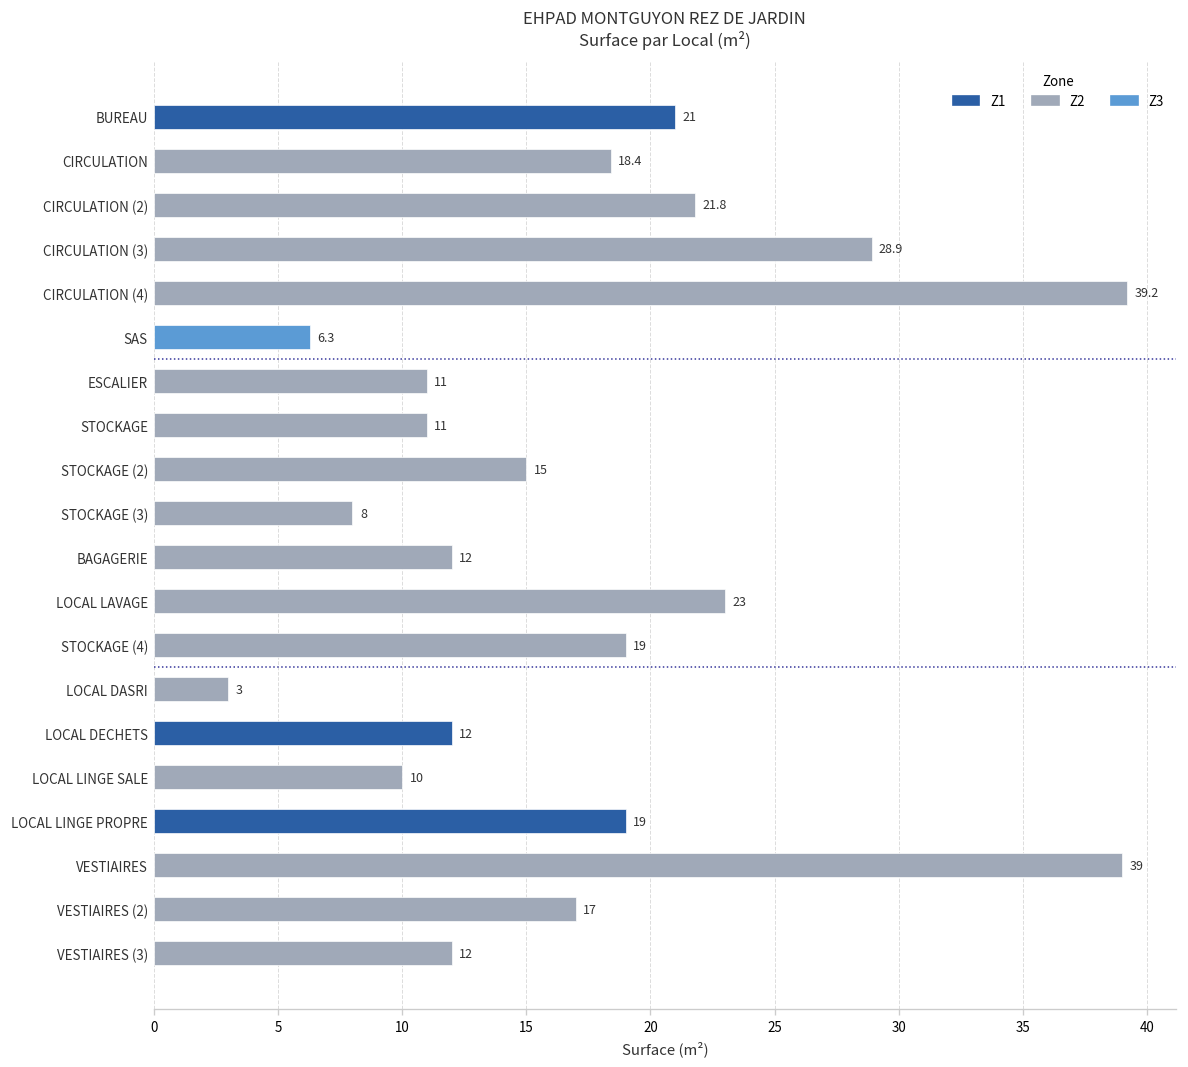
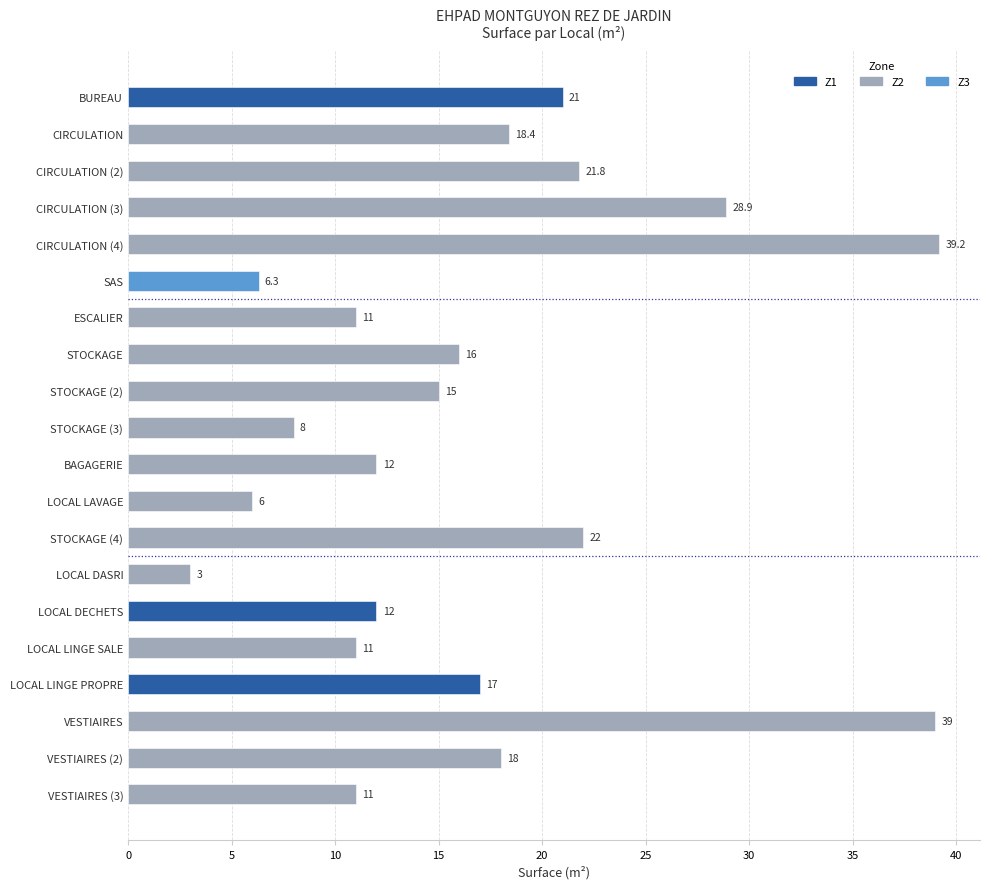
  {
    "BUREAU": 21,
    "CIRCULATION": 18.4,
    "CIRCULATION (2)": 21.8,
    "CIRCULATION (3)": 28.9,
    "CIRCULATION (4)": 39.2,
    "SAS": 6.3,
    "ESCALIER": 11,
-   "STOCKAGE": 11,
+   "STOCKAGE": 16,
    "STOCKAGE (2)": 15,
    "STOCKAGE (3)": 8,
    "BAGAGERIE": 12,
-   "LOCAL LAVAGE": 23,
-   "STOCKAGE (4)": 19,
+   "LOCAL LAVAGE": 6,
+   "STOCKAGE (4)": 22,
    "LOCAL DASRI": 3,
    "LOCAL DECHETS": 12,
-   "LOCAL LINGE SALE": 10,
-   "LOCAL LINGE PROPRE": 19,
+   "LOCAL LINGE SALE": 11,
+   "LOCAL LINGE PROPRE": 17,
    "VESTIAIRES": 39,
-   "VESTIAIRES (2)": 17,
-   "VESTIAIRES (3)": 12
+   "VESTIAIRES (2)": 18,
+   "VESTIAIRES (3)": 11
  }
